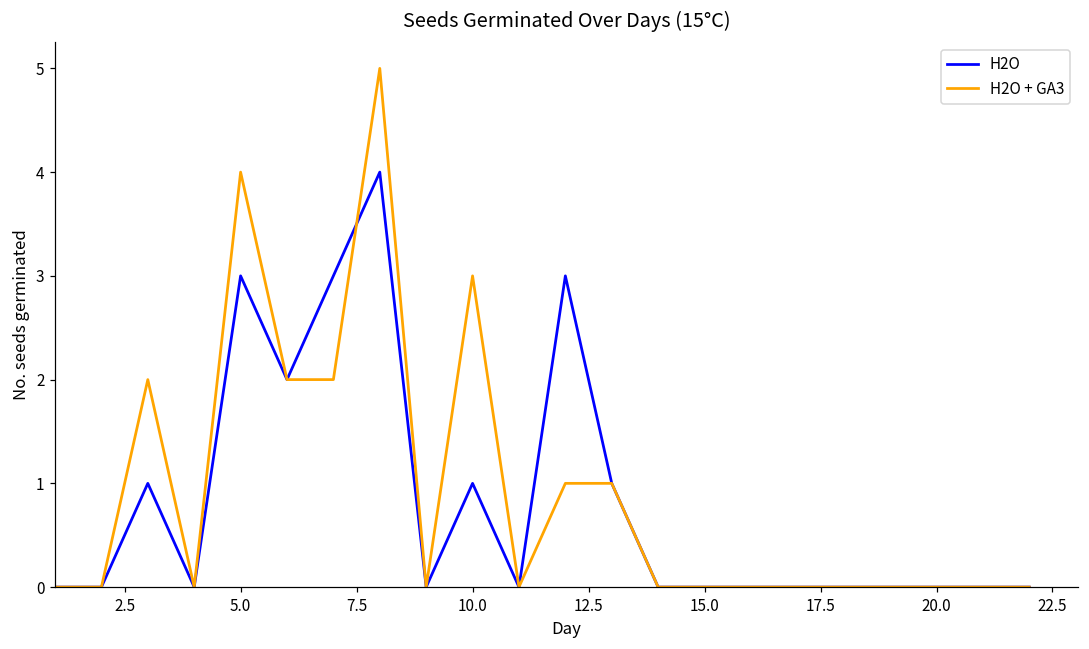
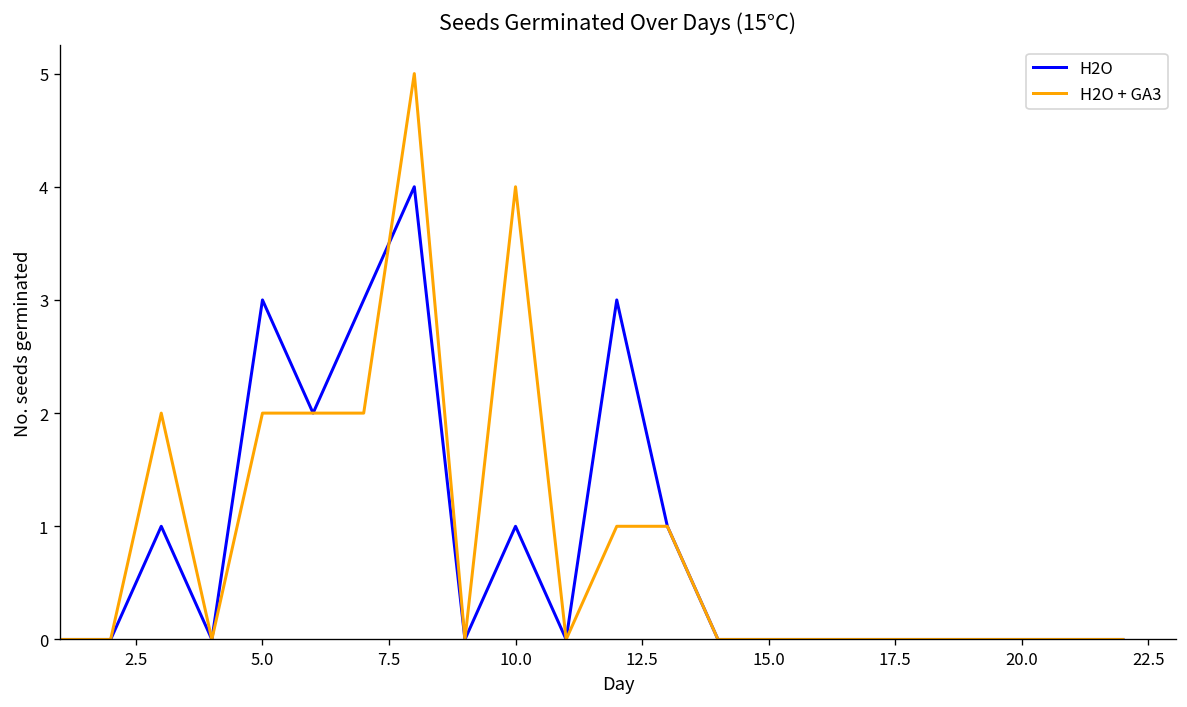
  {
    "H2O": {
      "5.0": 3,
      "10.0": 1
    },
    "H2O + GA3": {
-     "5.0": 4,
-     "10.0": 3
+     "5.0": 2,
+     "10.0": 4
    }
  }
